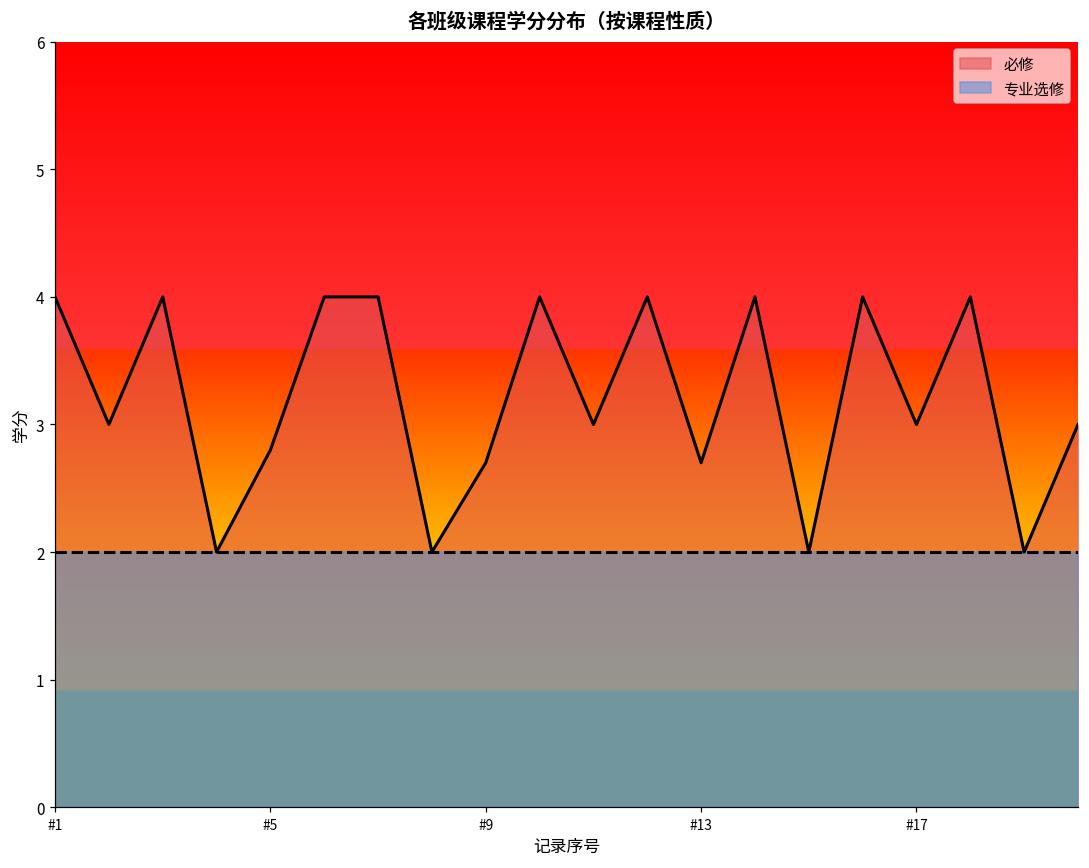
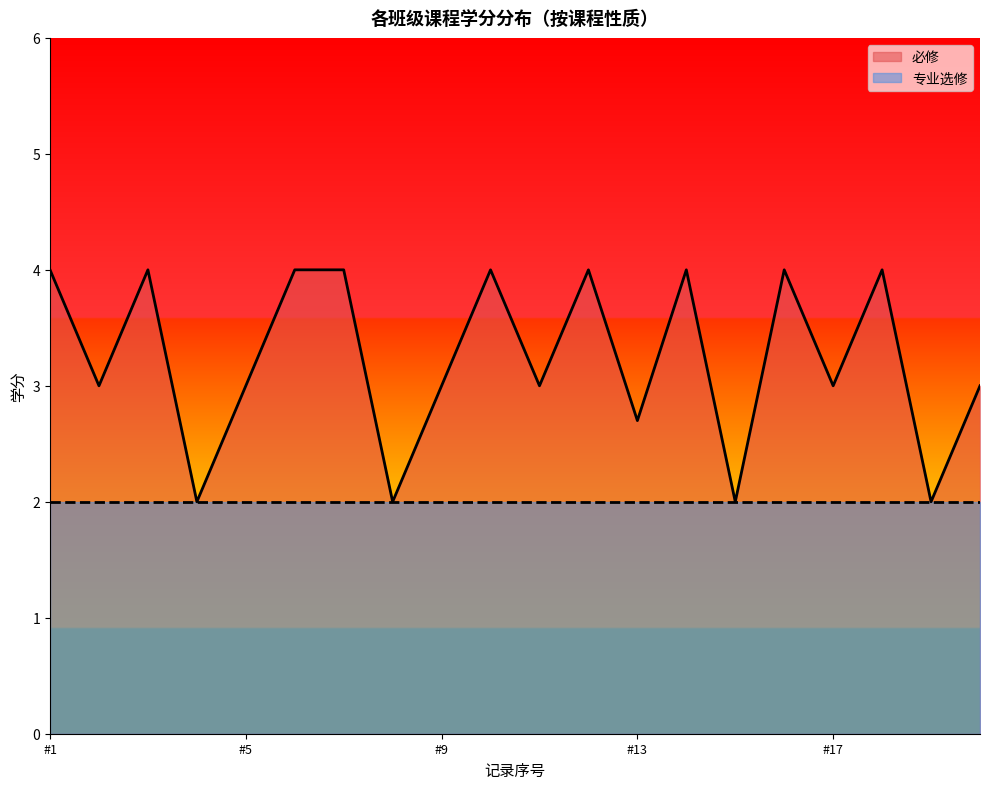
  {
    "必修": {
      "#1": 4.0,
-     "#5": 2.8,
-     "#9": 2.7,
+     "#5": 3.0,
+     "#9": 3.0,
      "#13": 2.7,
      "#17": 3.0
    },
    "专业选修": {
      "#1": 2.0,
      "#5": 2.0,
      "#9": 2.0,
      "#13": 2.0,
      "#17": 2.0
    }
  }
